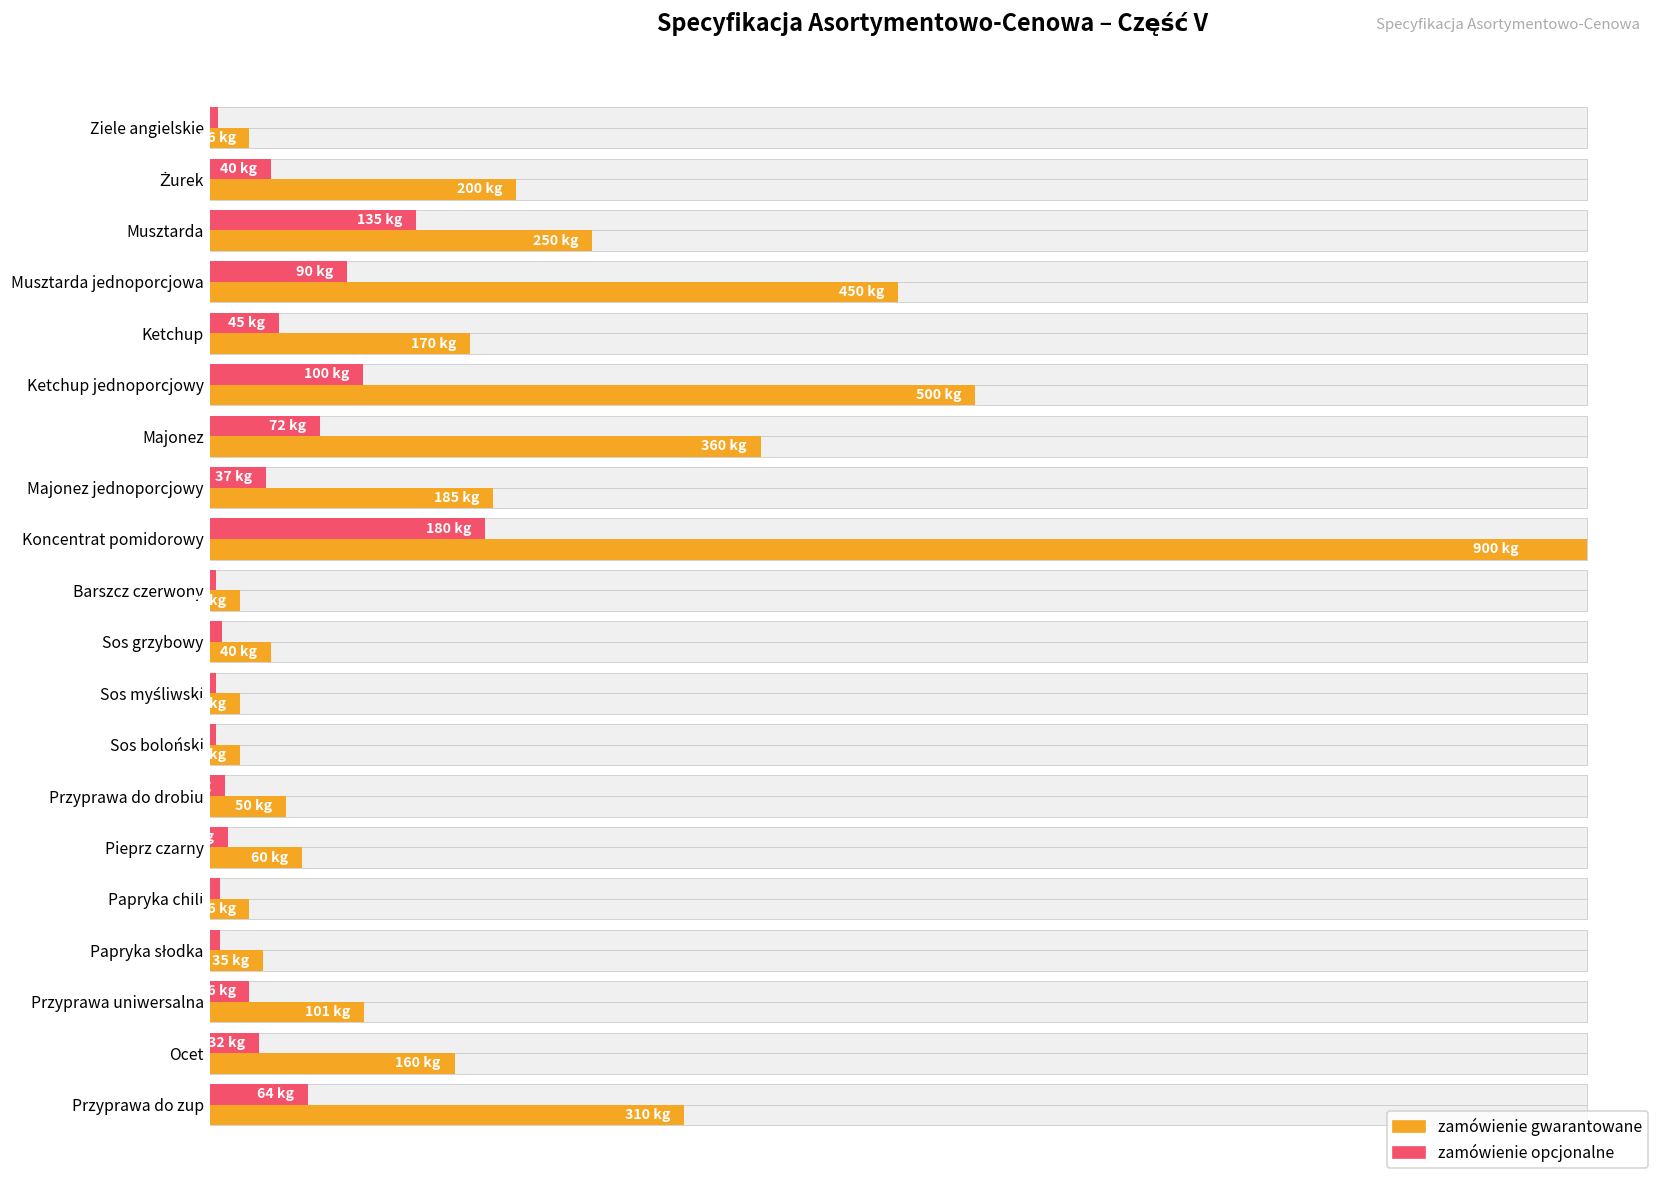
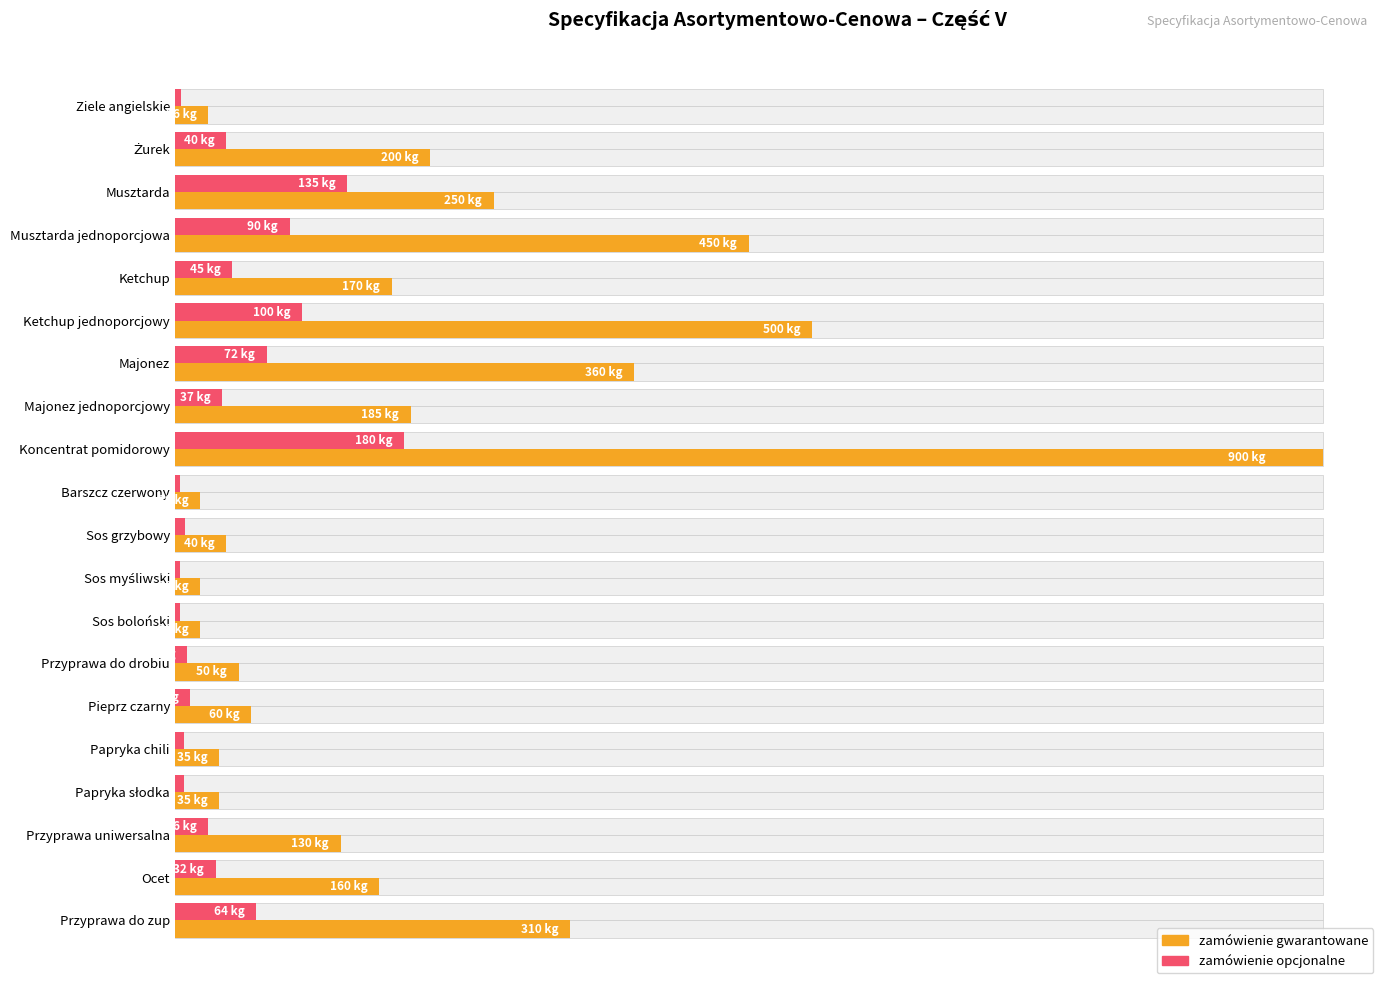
  {
    "zamówienie gwarantowane": {
-     "Papryka chili": 26,
-     "Przyprawa uniwersalna": 101
+     "Papryka chili": 35,
+     "Przyprawa uniwersalna": 130
    }
  }
